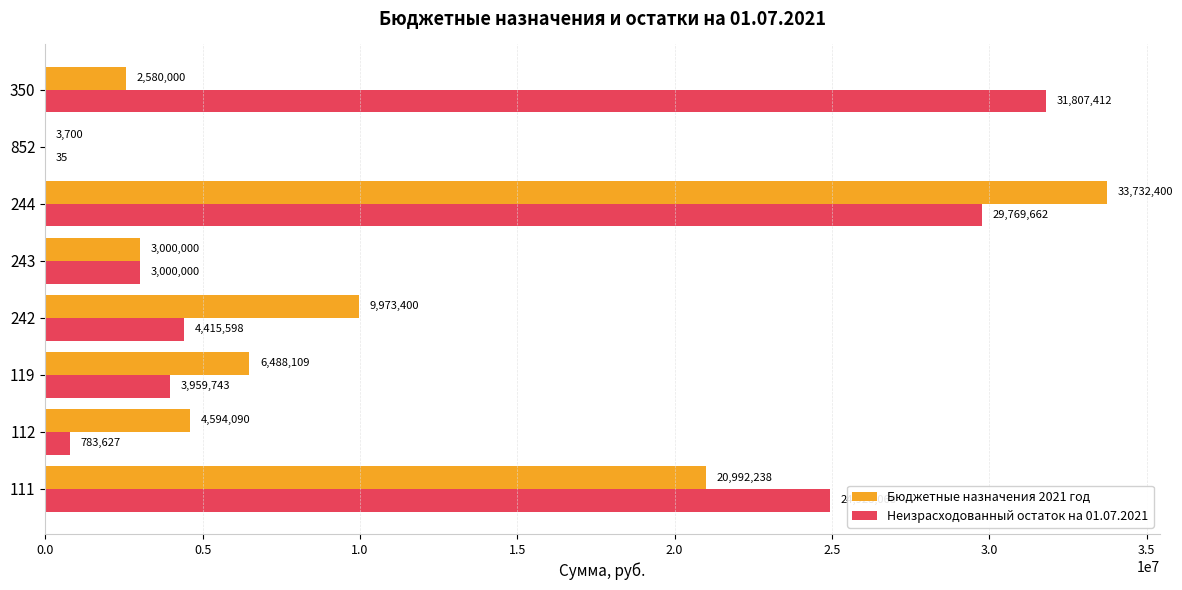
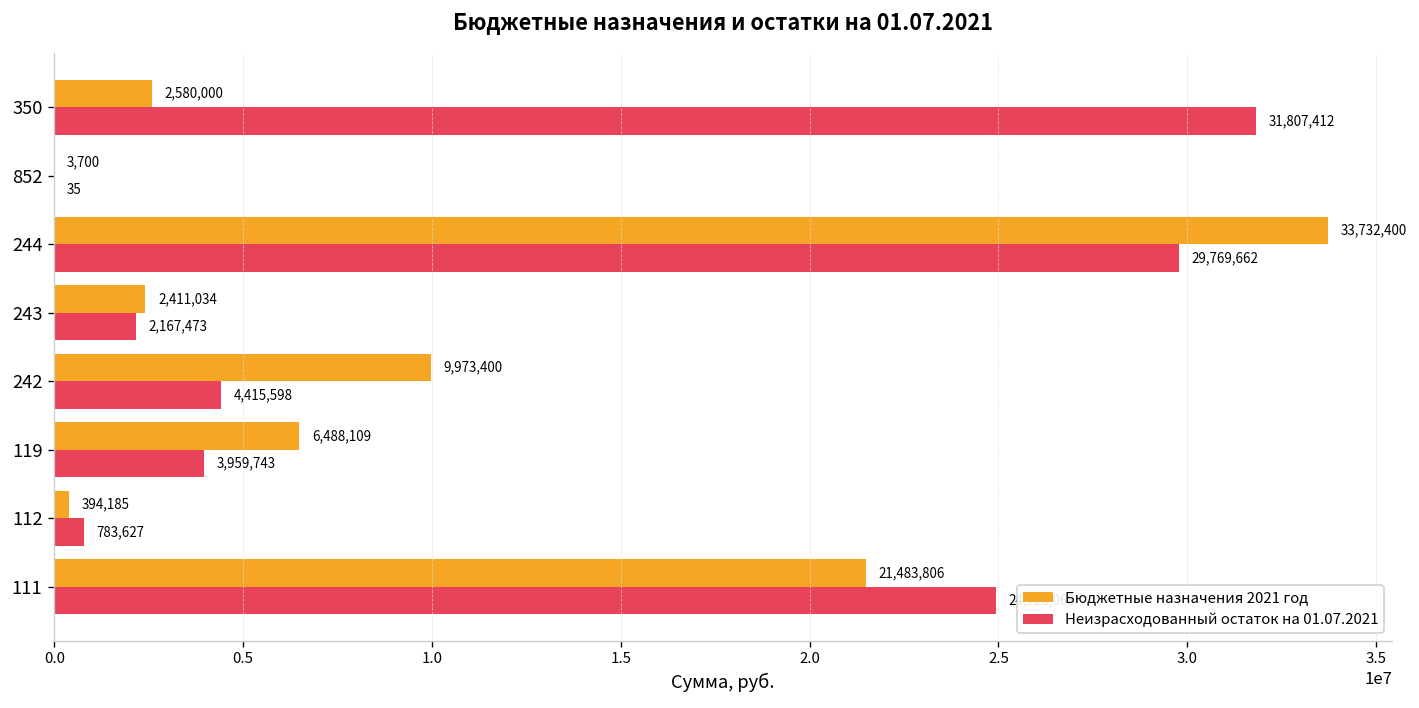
  {
    "Бюджетные назначения 2021 год": {
      "350": "2,580,000",
      "852": "3,700",
      "244": "33,732,400",
-     "243": "3,000,000",
+     "243": "2,411,034",
      "242": "9,973,400",
      "119": "6,488,109",
-     "112": "4,594,090",
-     "111": "20,992,238"
+     "112": "394,185",
+     "111": "21,483,806"
    },
    "Неизрасходованный остаток на 01.07.2021": {
      "350": "31,807,412",
      "852": "35",
      "244": "29,769,662",
-     "243": "3,000,000",
+     "243": "2,167,473",
      "242": "4,415,598",
      "119": "3,959,743",
      "112": "783,627"
    }
  }
